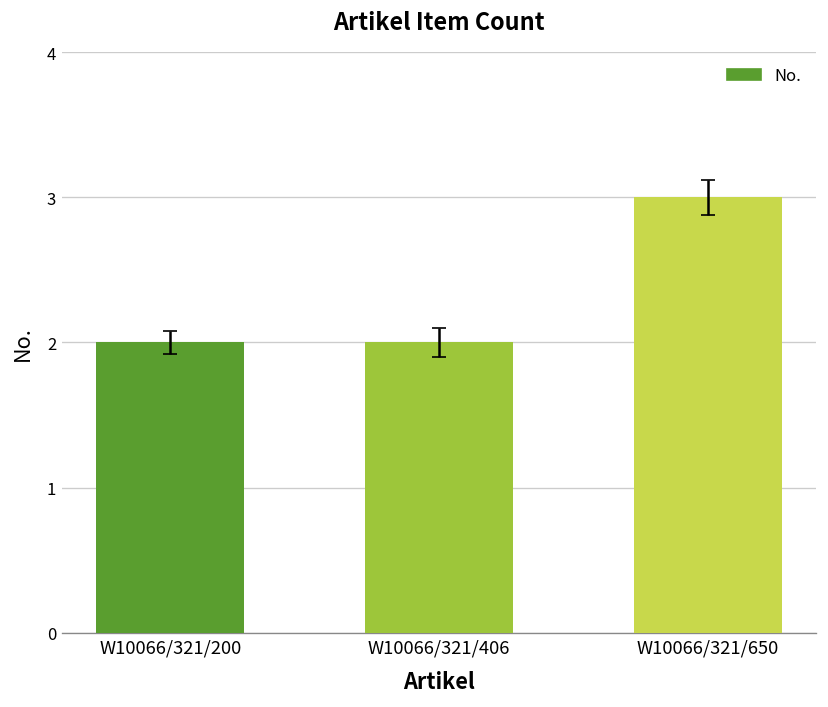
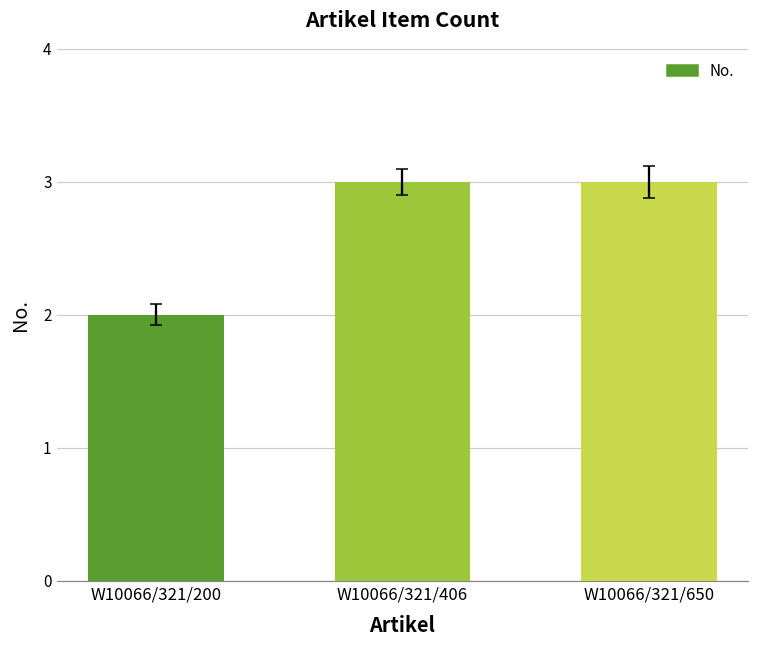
  {
    "No.": {
      "W10066/321/200": 2,
-     "W10066/321/406": 2,
+     "W10066/321/406": 3,
      "W10066/321/650": 3
    }
  }
